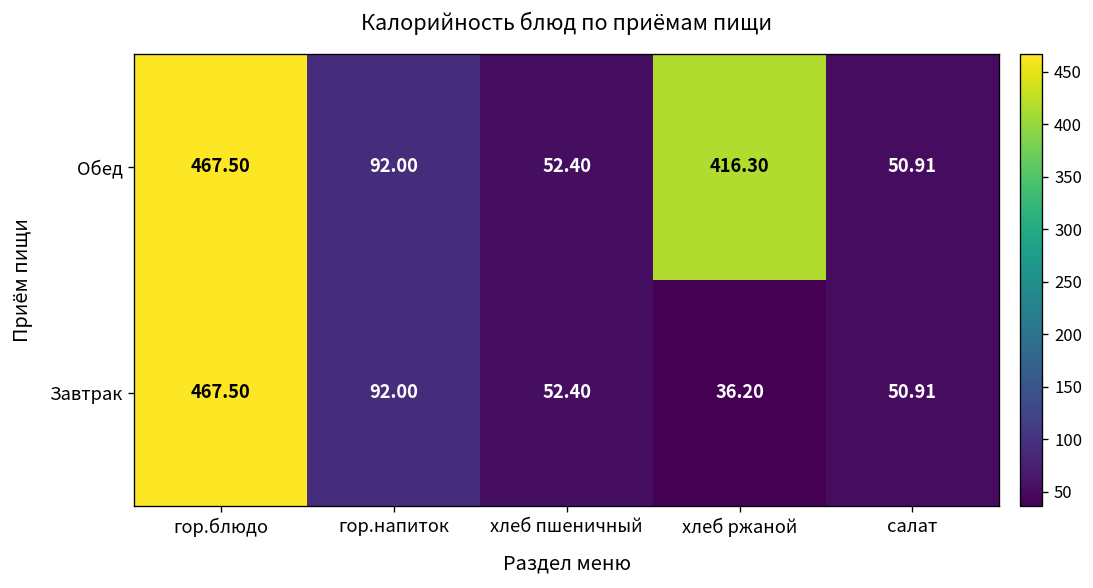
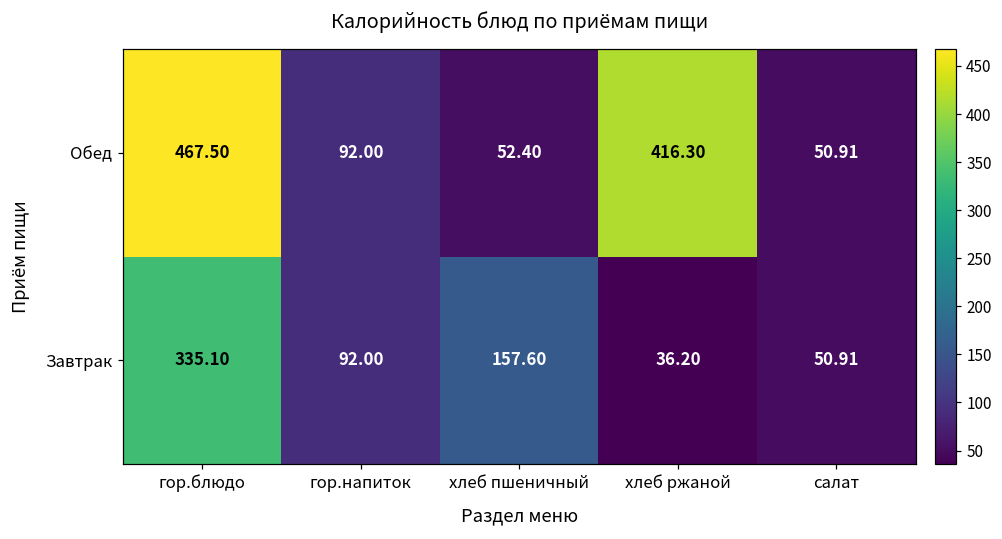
  {
    "Обед": {
      "гор.блюдо": 467.50,
      "гор.напиток": 92.00,
      "хлеб пшеничный": 52.40,
      "хлеб ржаной": 416.30,
      "салат": 50.91
    },
    "Завтрак": {
-     "гор.блюдо": 467.50,
+     "гор.блюдо": 335.10,
      "гор.напиток": 92.00,
-     "хлеб пшеничный": 52.40,
+     "хлеб пшеничный": 157.60,
      "хлеб ржаной": 36.20,
      "салат": 50.91
    }
  }
